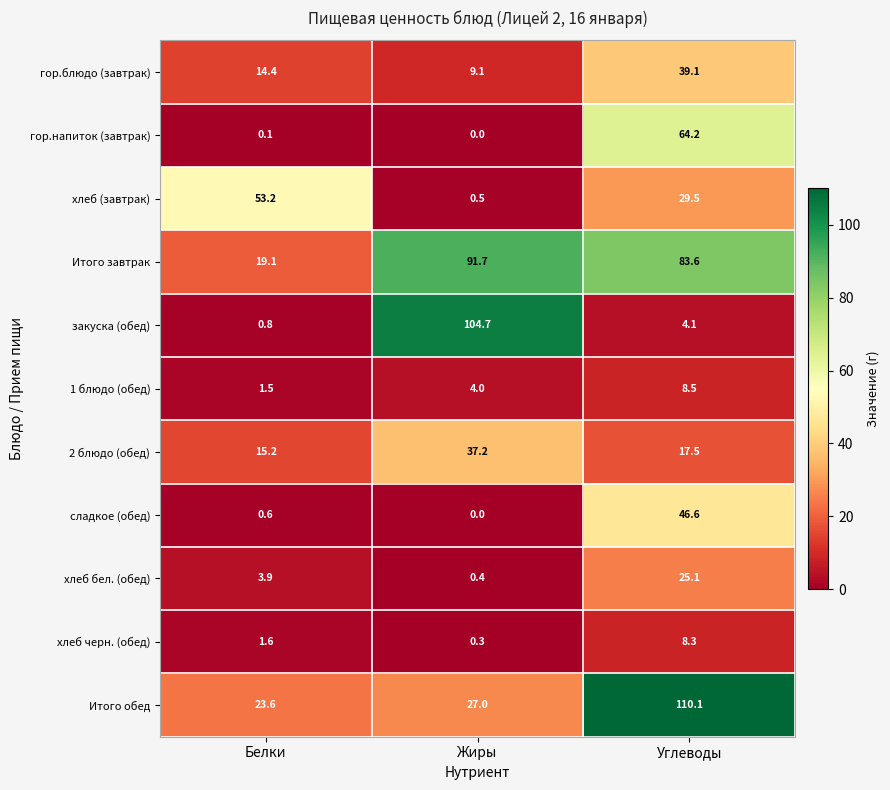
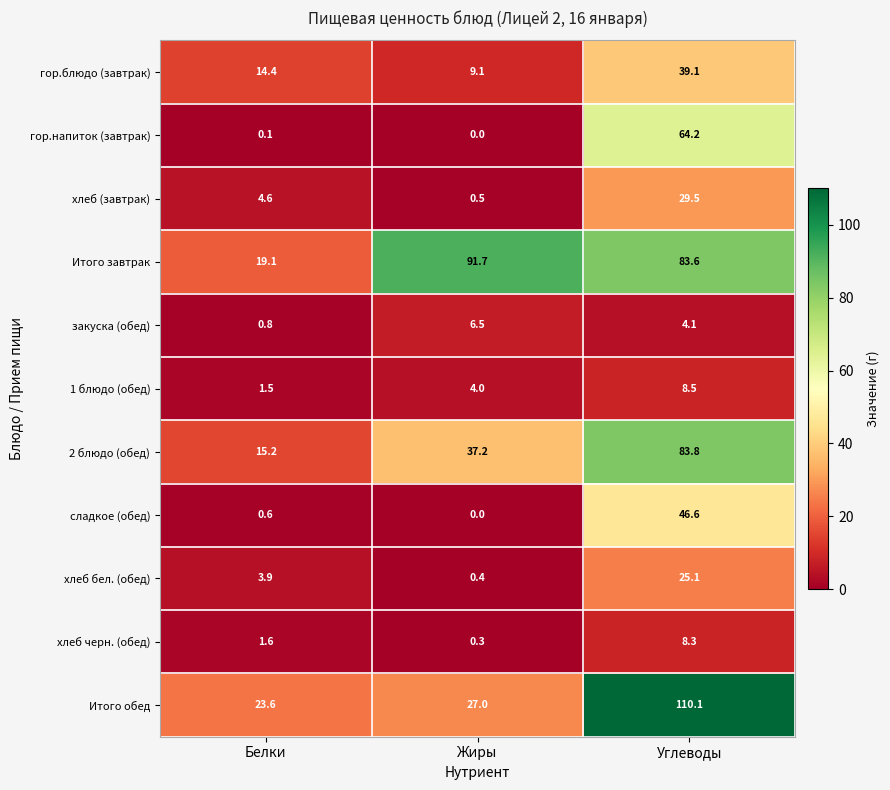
  {
    "гор.блюдо (завтрак)": {
      "Белки": 14.4,
      "Жиры": 9.1,
      "Углеводы": 39.1
    },
    "гор.напиток (завтрак)": {
      "Белки": 0.1,
      "Жиры": 0.0,
      "Углеводы": 64.2
    },
    "хлеб (завтрак)": {
-     "Белки": 53.2,
+     "Белки": 4.6,
      "Жиры": 0.5,
      "Углеводы": 29.5
    },
    "Итого завтрак": {
      "Белки": 19.1,
      "Жиры": 91.7,
      "Углеводы": 83.6
    },
    "закуска (обед)": {
      "Белки": 0.8,
-     "Жиры": 104.7,
+     "Жиры": 6.5,
      "Углеводы": 4.1
    },
    "1 блюдо (обед)": {
      "Белки": 1.5,
      "Жиры": 4.0,
      "Углеводы": 8.5
    },
    "2 блюдо (обед)": {
      "Белки": 15.2,
      "Жиры": 37.2,
-     "Углеводы": 17.5
+     "Углеводы": 83.8
    },
    "сладкое (обед)": {
      "Белки": 0.6,
      "Жиры": 0.0,
      "Углеводы": 46.6
    },
    "хлеб бел. (обед)": {
      "Белки": 3.9,
      "Жиры": 0.4,
      "Углеводы": 25.1
    },
    "хлеб черн. (обед)": {
      "Белки": 1.6,
      "Жиры": 0.3,
      "Углеводы": 8.3
    },
    "Итого обед": {
      "Белки": 23.6,
      "Жиры": 27.0,
      "Углеводы": 110.1
    }
  }
